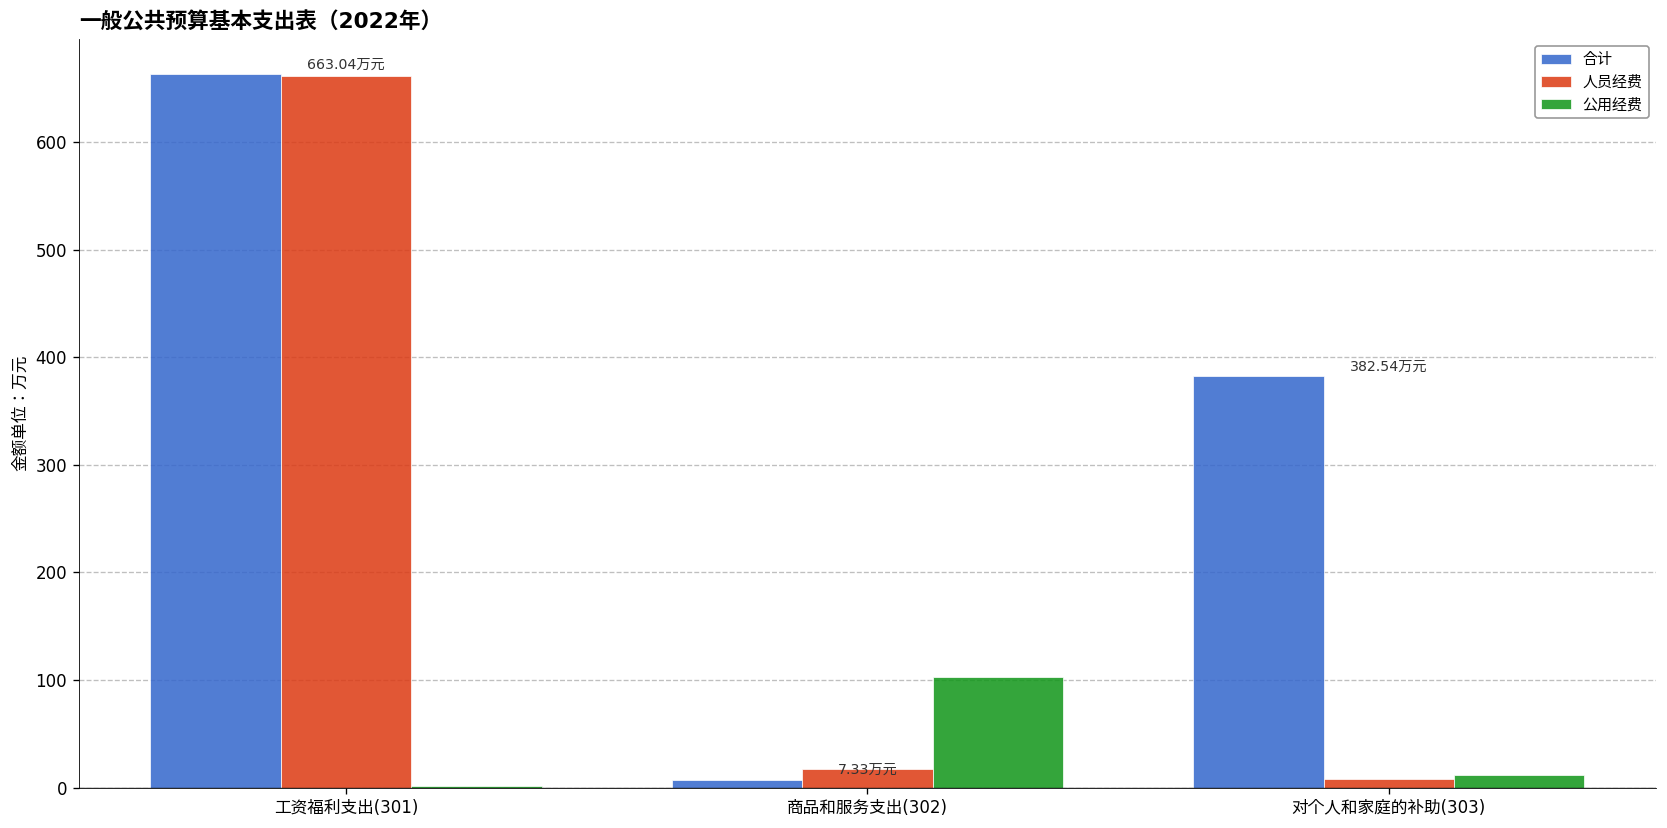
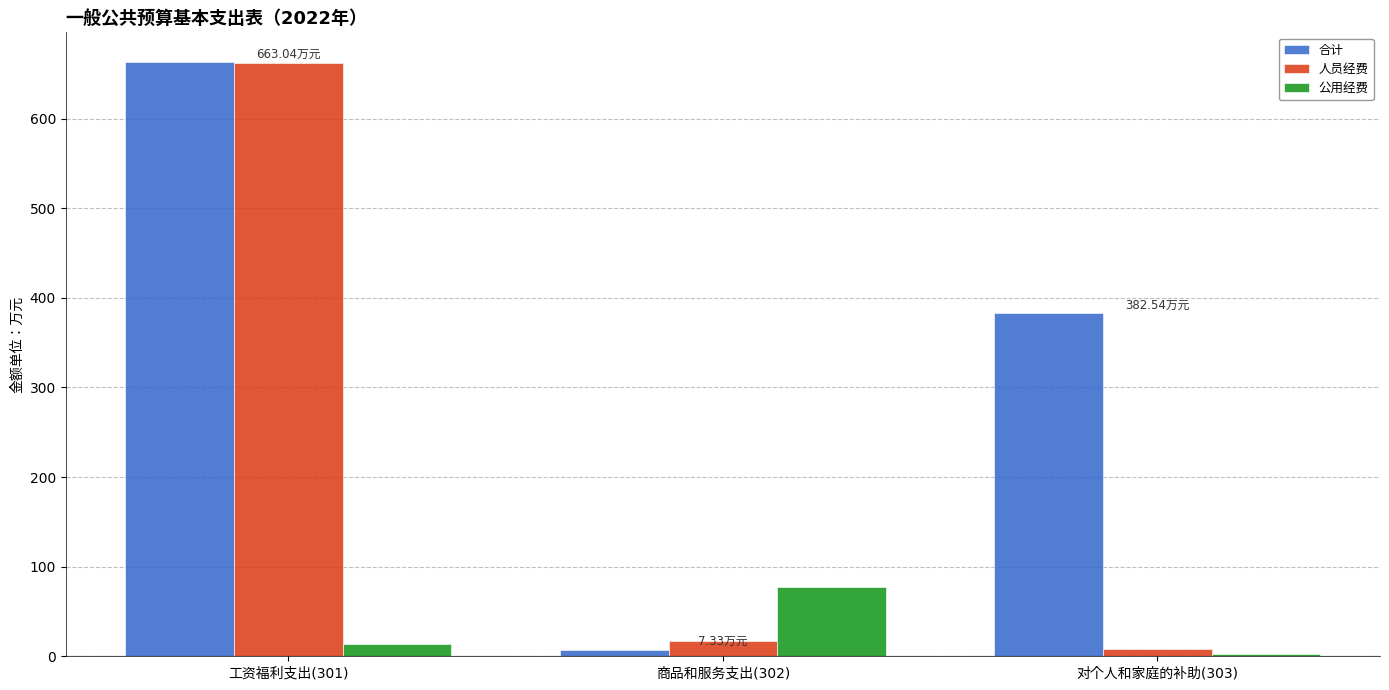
  {
    "合计": {
      "工资福利支出(301)": 660,
      "商品和服务支出(302)": 10,
      "对个人和家庭的补助(303)": 380
    },
    "人员经费": {
      "对个人和家庭的补助(303)": 10
    },
    "公用经费": {
-     "工资福利支出(301)": 0,
-     "商品和服务支出(302)": 100,
-     "对个人和家庭的补助(303)": 10
+     "工资福利支出(301)": 10,
+     "商品和服务支出(302)": 80,
+     "对个人和家庭的补助(303)": 0
    }
  }
